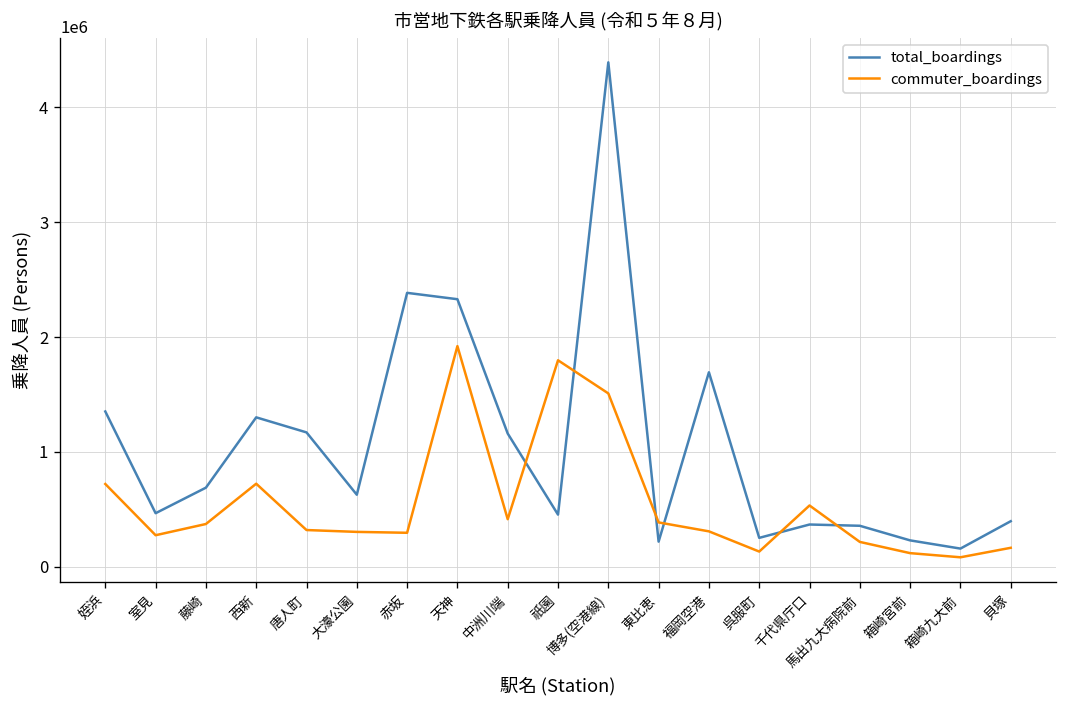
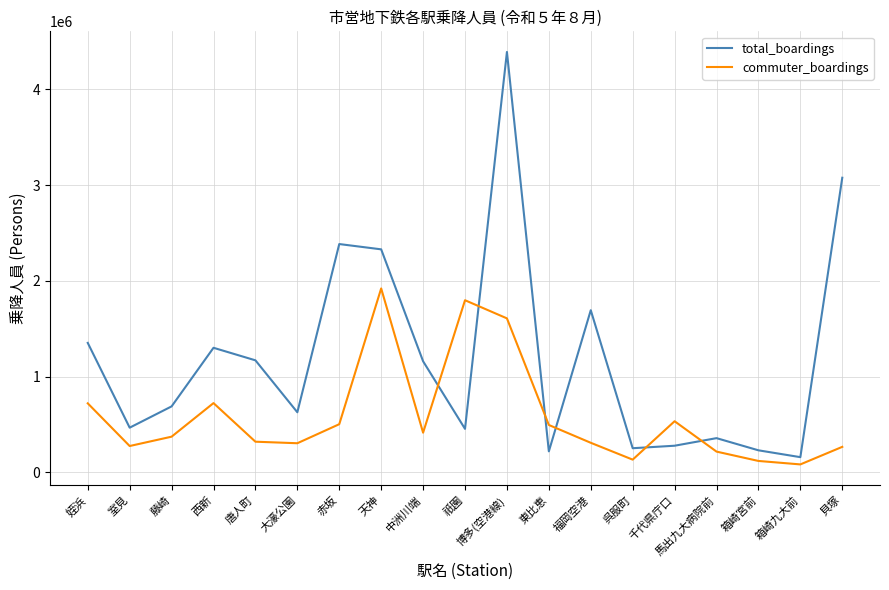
  {
    "total_boardings": {
      "姪浜": 1400000,
      "室見": 500000,
      "藤崎": 700000,
      "西新": 1300000,
      "唐人町": 1200000,
      "大濠公園": 600000,
      "赤坂": 2400000,
      "天神": 2300000,
      "中洲川端": 1200000,
      "祇園": 500000,
      "博多(空港線)": 4400000,
      "東比恵": 200000,
      "福岡空港": 1700000,
      "呉服町": 300000,
-     "千代県庁口": 400000,
+     "千代県庁口": 300000,
      "馬出九大病院前": 400000,
      "箱崎宮前": 200000,
      "箱崎九大前": 200000,
-     "貝塚": 400000
+     "貝塚": 3100000
    },
    "commuter_boardings": {
      "姪浜": 700000,
      "室見": 300000,
      "藤崎": 400000,
      "西新": 700000,
      "唐人町": 300000,
      "大濠公園": 300000,
-     "赤坂": 300000,
+     "赤坂": 500000,
      "天神": 1900000,
      "中洲川端": 400000,
      "祇園": 1800000,
-     "博多(空港線)": 1500000,
-     "東比恵": 400000,
+     "博多(空港線)": 1600000,
+     "東比恵": 500000,
      "福岡空港": 300000,
      "呉服町": 100000,
      "千代県庁口": 500000,
      "馬出九大病院前": 200000,
      "箱崎宮前": 100000,
      "箱崎九大前": 100000,
-     "貝塚": 200000
+     "貝塚": 300000
    }
  }
